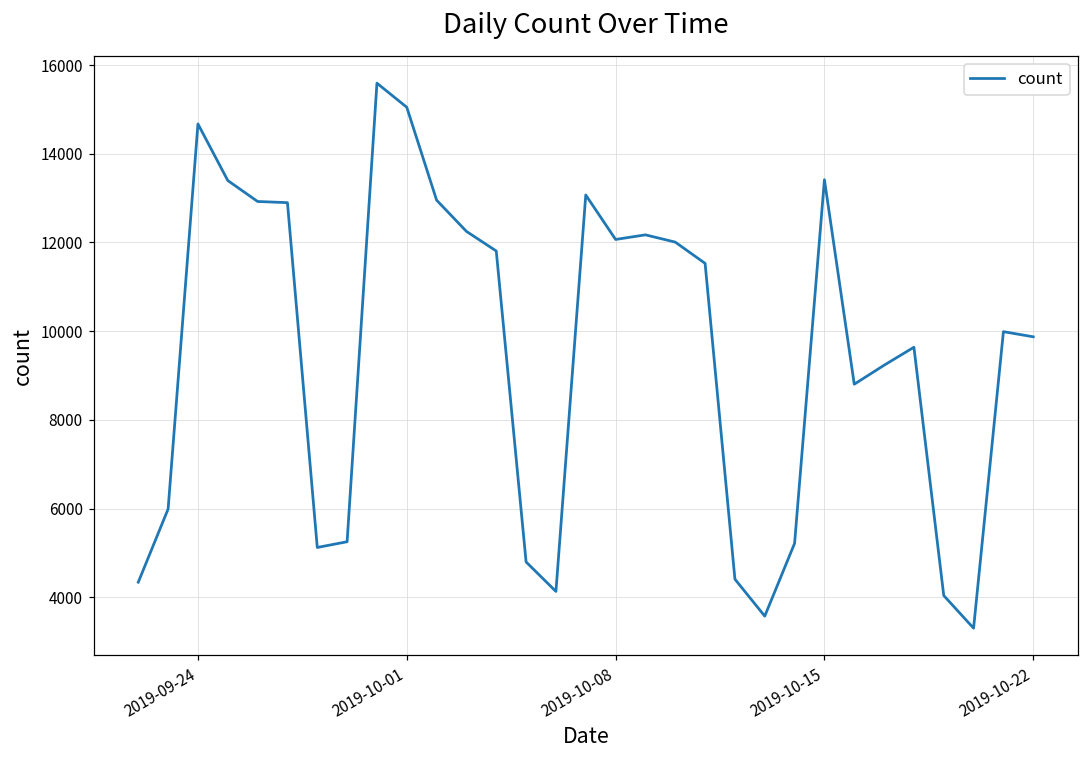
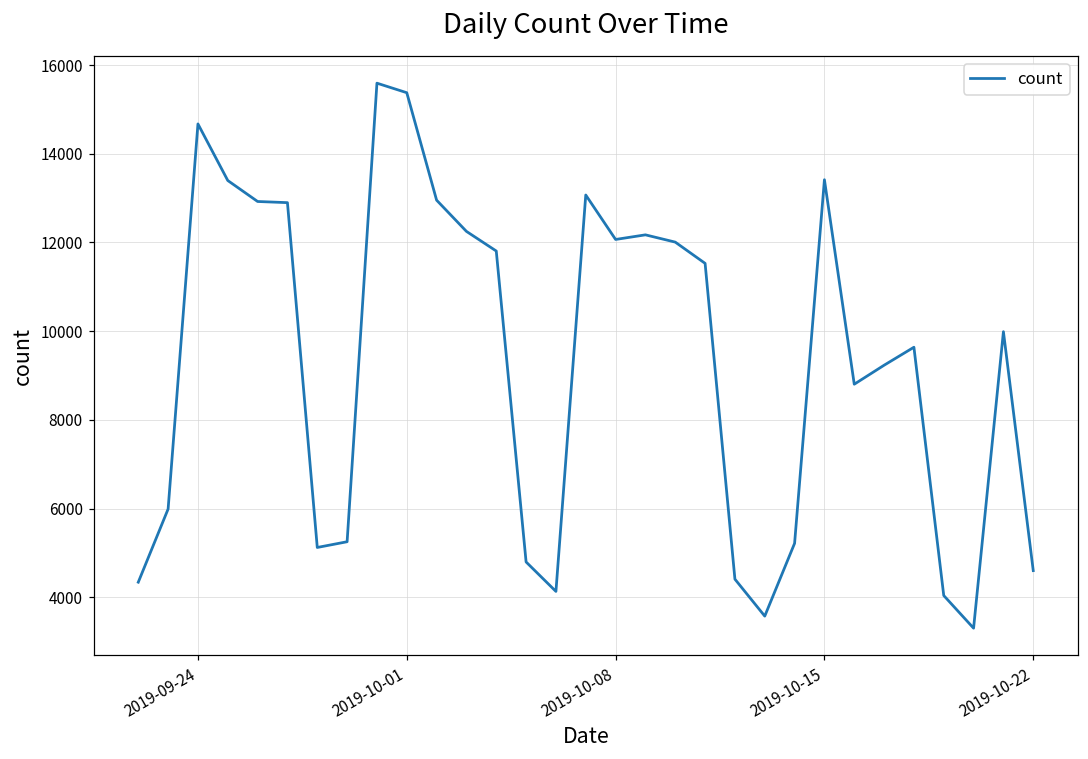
  {
    "2019-09-24": 14700,
-   "2019-10-01": 15000,
+   "2019-10-01": 15400,
    "2019-10-08": 12100,
    "2019-10-15": 13400,
-   "2019-10-22": 9900
+   "2019-10-22": 4600
  }
